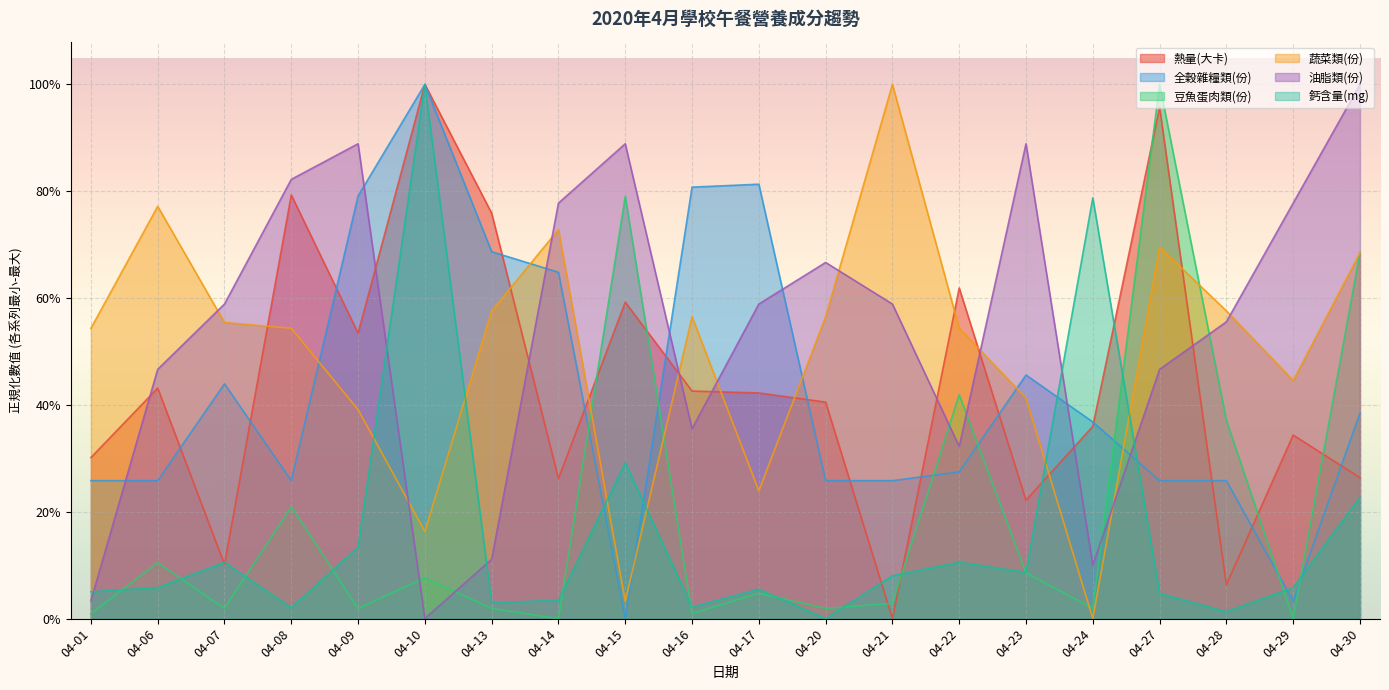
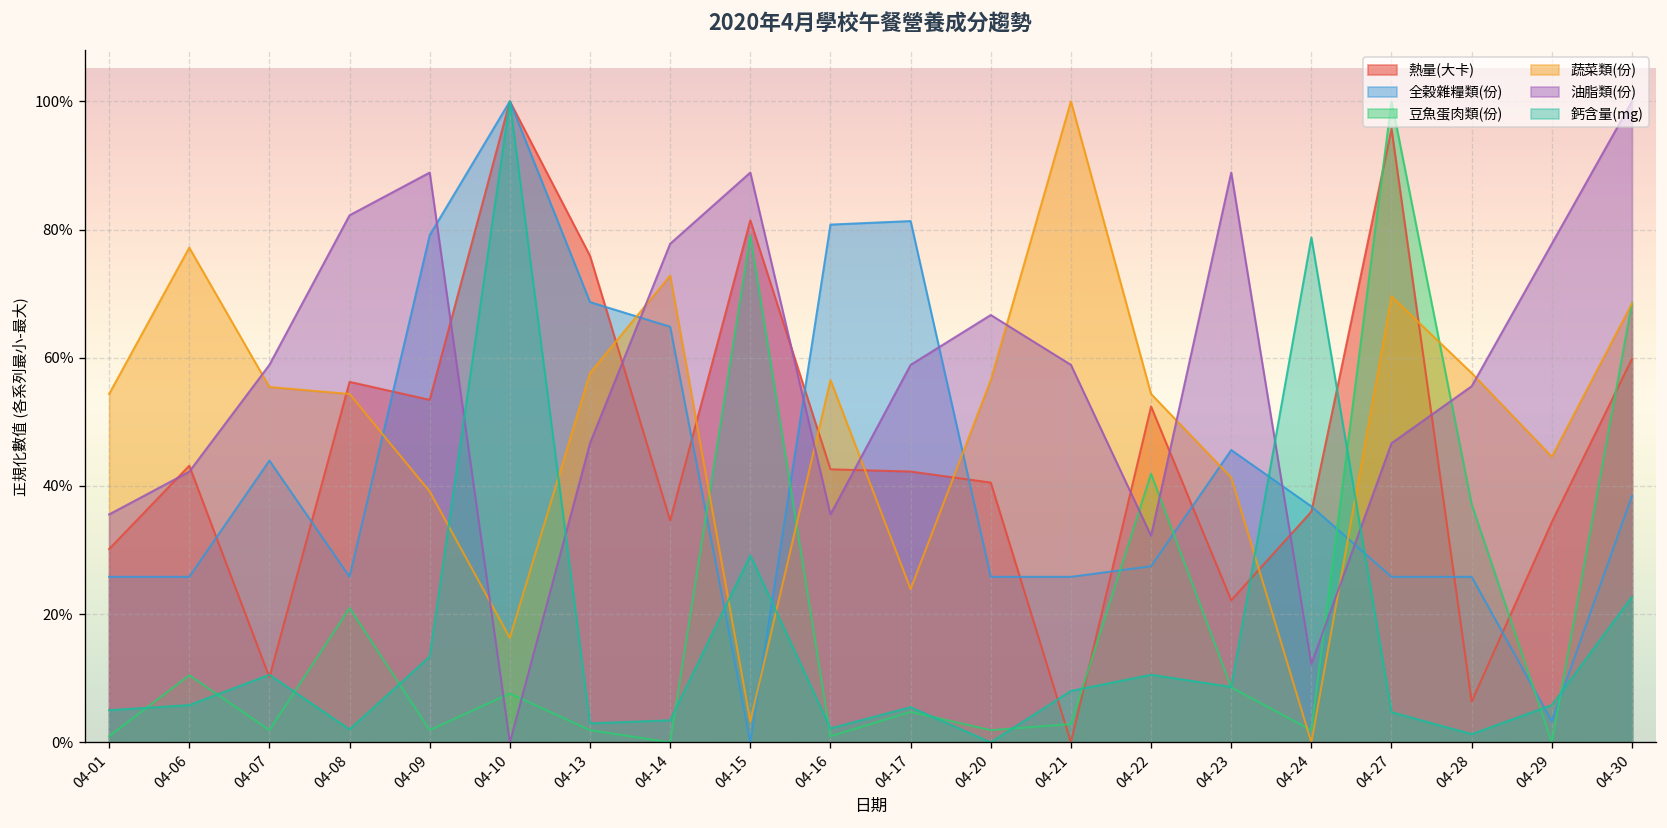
  {
    "熱量(大卡)": {
      "04-01": "30%",
      "04-06": "43%",
-     "04-08": "79%",
+     "04-08": "56%",
      "04-09": "53%",
      "04-13": "76%",
-     "04-14": "26%",
-     "04-15": "59%",
+     "04-14": "35%",
+     "04-15": "81%",
      "04-16": "43%",
      "04-17": "42%",
      "04-20": "41%",
      "04-21": "0%",
-     "04-22": "62%",
+     "04-22": "52%",
      "04-23": "22%",
      "04-24": "36%",
      "04-28": "6%",
      "04-29": "34%",
-     "04-30": "26%"
+     "04-30": "60%"
    },
    "蔬菜類(份)": {
      "04-01": "54%",
      "04-06": "77%",
      "04-07": "55%",
      "04-08": "54%",
      "04-09": "39%",
      "04-10": "16%",
      "04-13": "58%",
      "04-14": "73%",
      "04-15": "3%",
      "04-16": "57%",
      "04-17": "24%",
      "04-20": "57%",
      "04-21": "100%",
      "04-22": "54%",
      "04-23": "41%",
      "04-24": "0%",
      "04-27": "70%",
      "04-28": "58%",
      "04-29": "45%"
    },
    "油脂類(份)": {
-     "04-01": "3%",
-     "04-06": "47%",
+     "04-01": "36%",
+     "04-06": "42%",
      "04-07": "59%",
      "04-08": "82%",
      "04-09": "89%",
      "04-10": "0%",
-     "04-13": "11%",
+     "04-13": "47%",
      "04-14": "78%",
      "04-15": "89%",
      "04-16": "36%",
      "04-17": "59%",
      "04-20": "67%",
      "04-21": "59%",
      "04-22": "32%",
      "04-23": "89%",
-     "04-24": "10%",
+     "04-24": "12%",
      "04-27": "47%",
      "04-28": "56%",
      "04-29": "78%"
    }
  }
